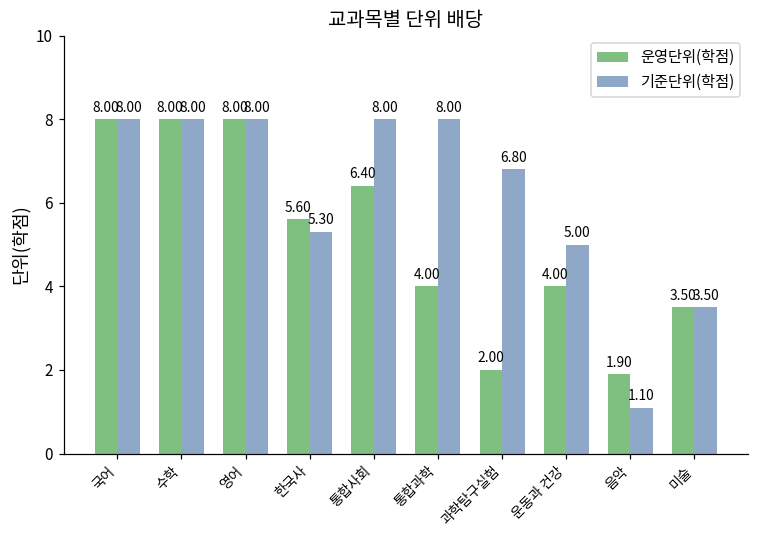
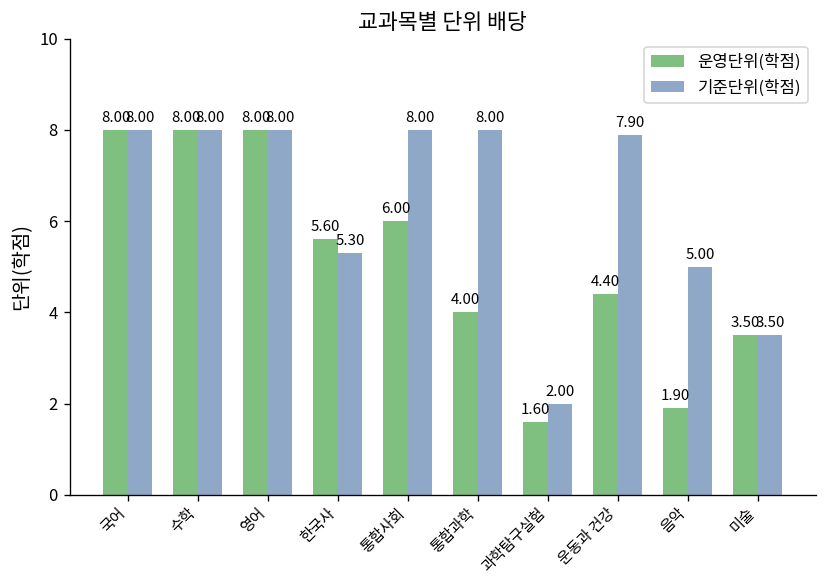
  {
    "운영단위(학점)": {
      "한국사": 5.60,
-     "통합사회": 6.40,
+     "통합사회": 6.00,
      "통합과학": 4.00,
-     "과학탐구실험": 2.00,
-     "운동과 건강": 4.00,
+     "과학탐구실험": 1.60,
+     "운동과 건강": 4.40,
      "음악": 1.90
    },
    "기준단위(학점)": {
      "한국사": 5.30,
      "통합사회": 8.00,
      "통합과학": 8.00,
-     "과학탐구실험": 6.80,
-     "운동과 건강": 5.00,
-     "음악": 1.10
+     "과학탐구실험": 2.00,
+     "운동과 건강": 7.90,
+     "음악": 5.00
    }
  }
